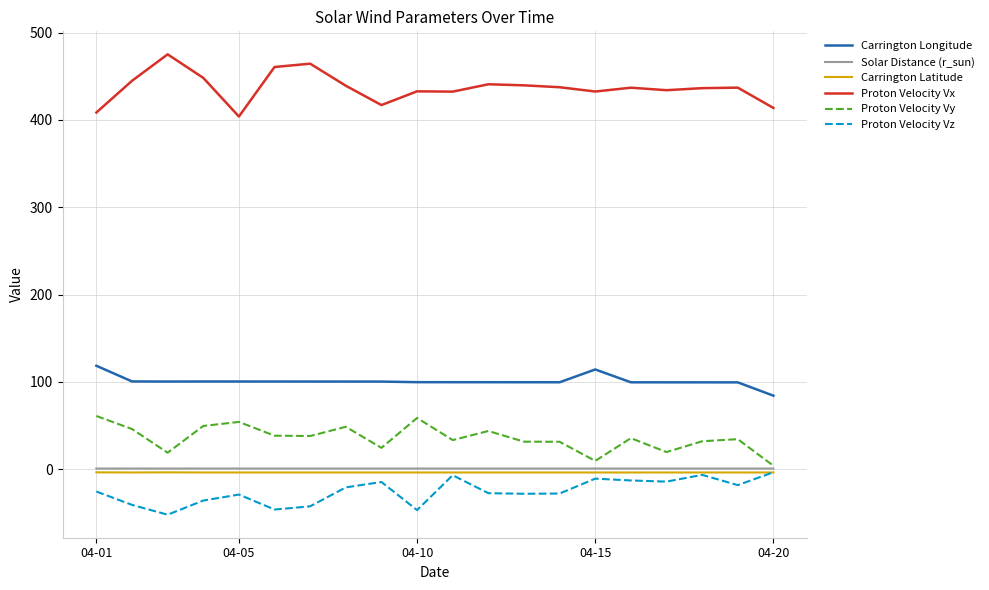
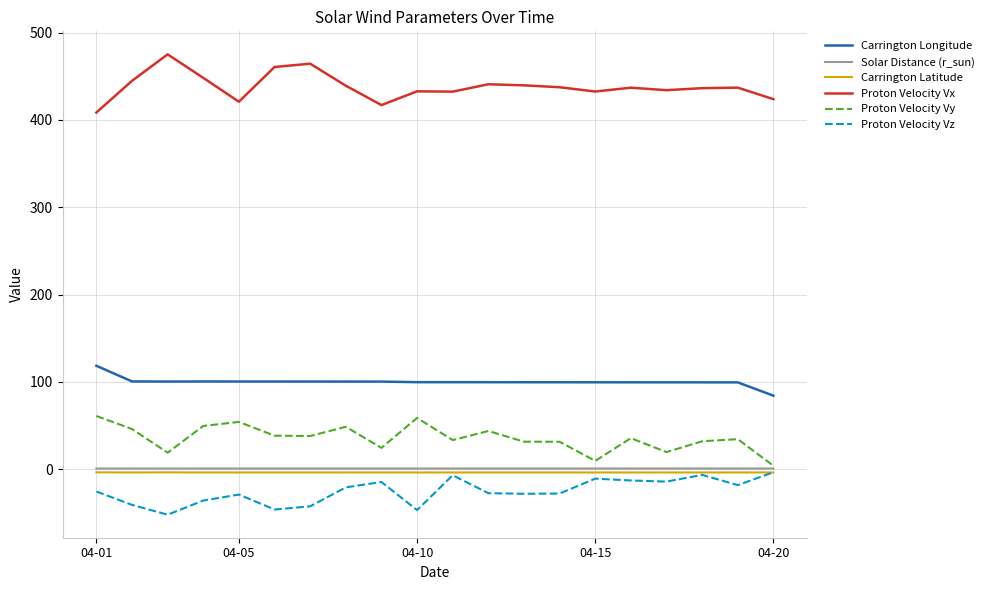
  {
    "Carrington Longitude": {
      "04-01": 120,
      "04-05": 100,
      "04-10": 100,
-     "04-15": 110,
+     "04-15": 100,
      "04-20": 80
    },
    "Solar Distance (r_sun)": {
      "04-01": 0,
      "04-05": 0,
      "04-10": 0,
      "04-15": 0,
      "04-20": 0
    },
    "Carrington Latitude": {
      "04-01": 0,
      "04-05": 0,
      "04-10": 0,
      "04-15": 0
    },
    "Proton Velocity Vx": {
      "04-01": 410,
-     "04-05": 400,
+     "04-05": 420,
      "04-10": 430,
      "04-15": 430,
-     "04-20": 410
+     "04-20": 420
    },
    "Proton Velocity Vy": {
      "04-01": 60,
      "04-05": 50,
      "04-10": 60,
      "04-15": 10,
      "04-20": 0
    },
    "Proton Velocity Vz": {
      "04-01": -30,
      "04-05": -30,
      "04-10": -50,
      "04-15": -10
    }
  }
